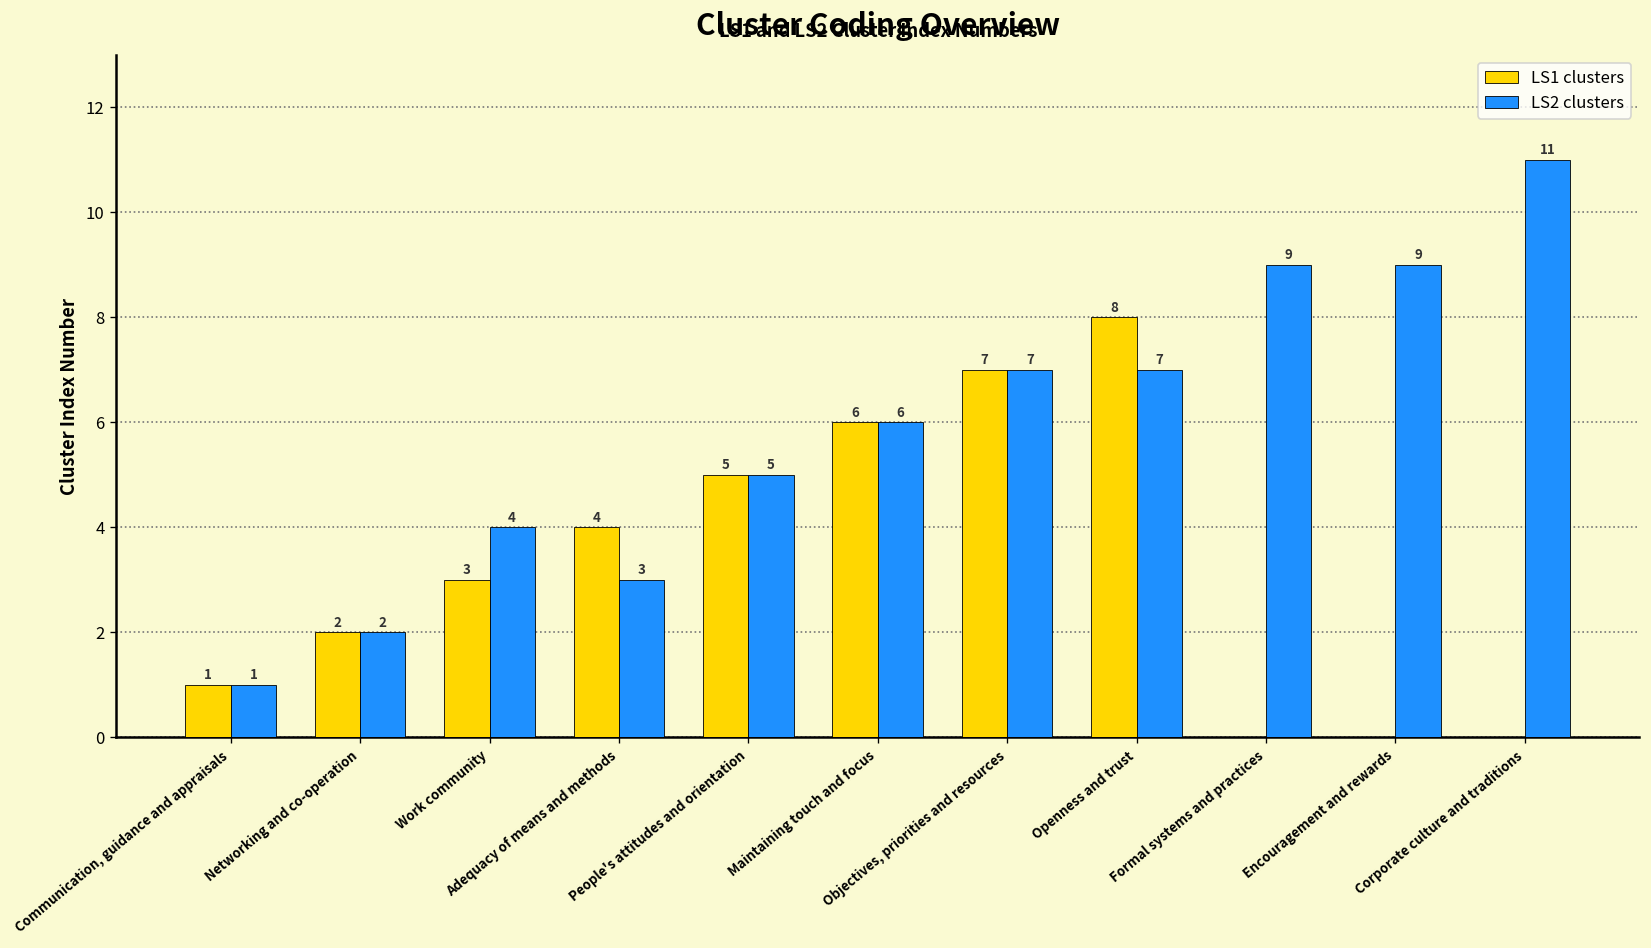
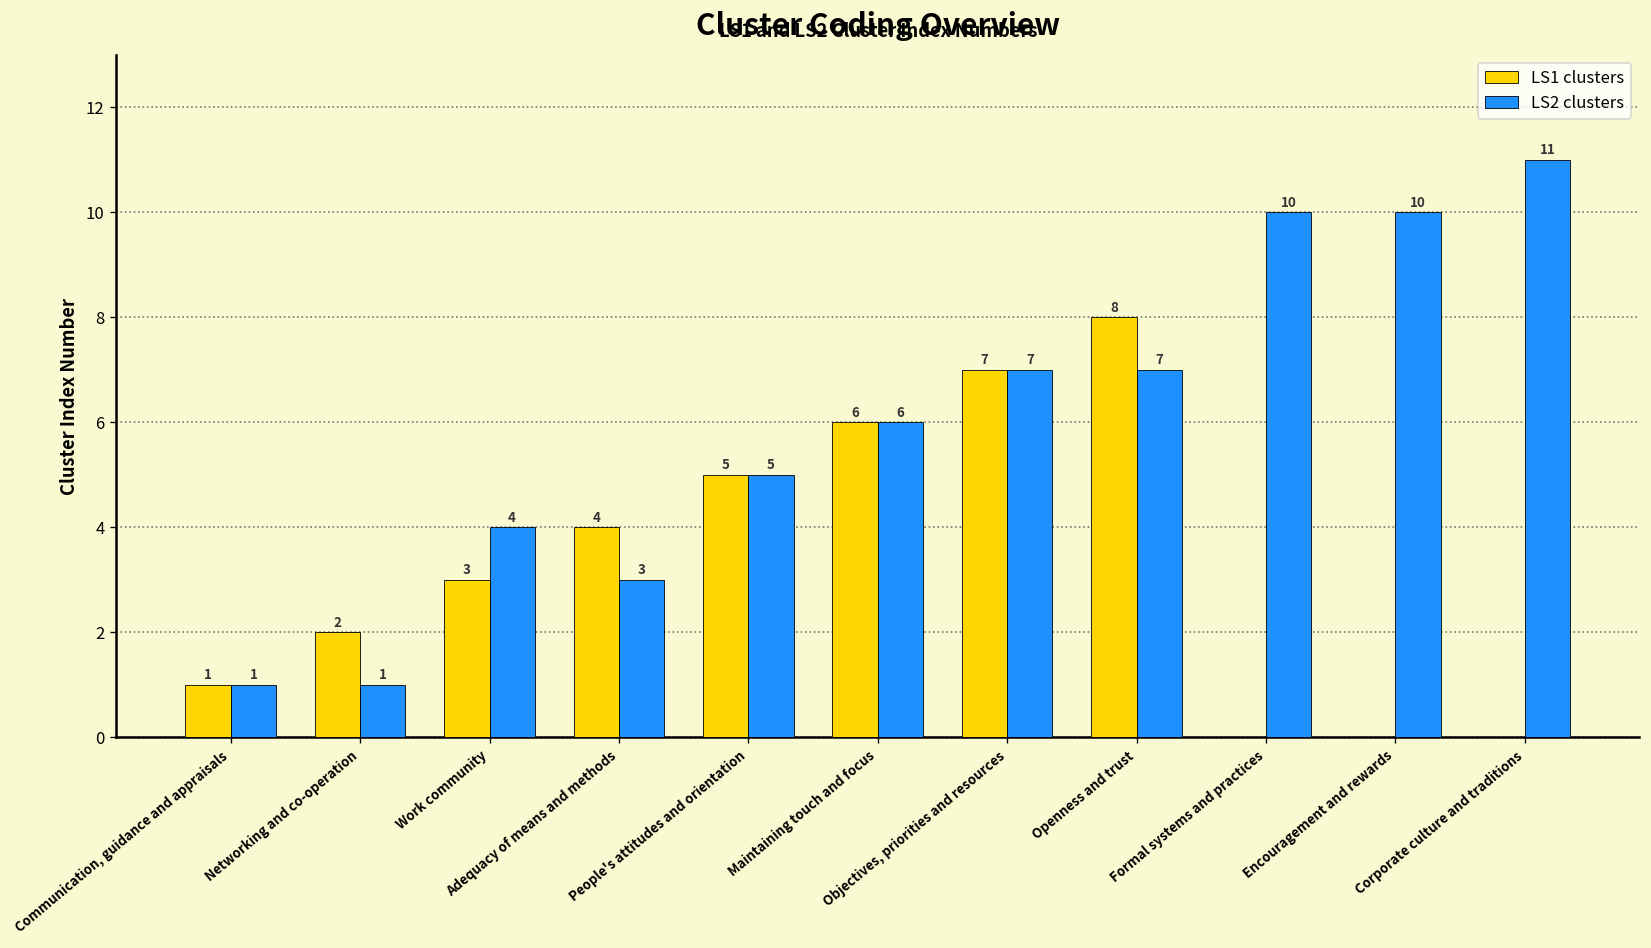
  {
    "LS1 clusters": {
      "Communication, guidance and appraisals": 1,
      "Networking and co-operation": 2,
      "Work community": 3,
      "Adequacy of means and methods": 4,
      "People's attitudes and orientation": 5,
      "Maintaining touch and focus": 6,
      "Objectives, priorities and resources": 7,
      "Openness and trust": 8
    },
    "LS2 clusters": {
      "Communication, guidance and appraisals": 1,
-     "Networking and co-operation": 2,
+     "Networking and co-operation": 1,
      "Work community": 4,
      "Adequacy of means and methods": 3,
      "People's attitudes and orientation": 5,
      "Maintaining touch and focus": 6,
      "Objectives, priorities and resources": 7,
      "Openness and trust": 7,
-     "Formal systems and practices": 9,
-     "Encouragement and rewards": 9,
+     "Formal systems and practices": 10,
+     "Encouragement and rewards": 10,
      "Corporate culture and traditions": 11
    }
  }
